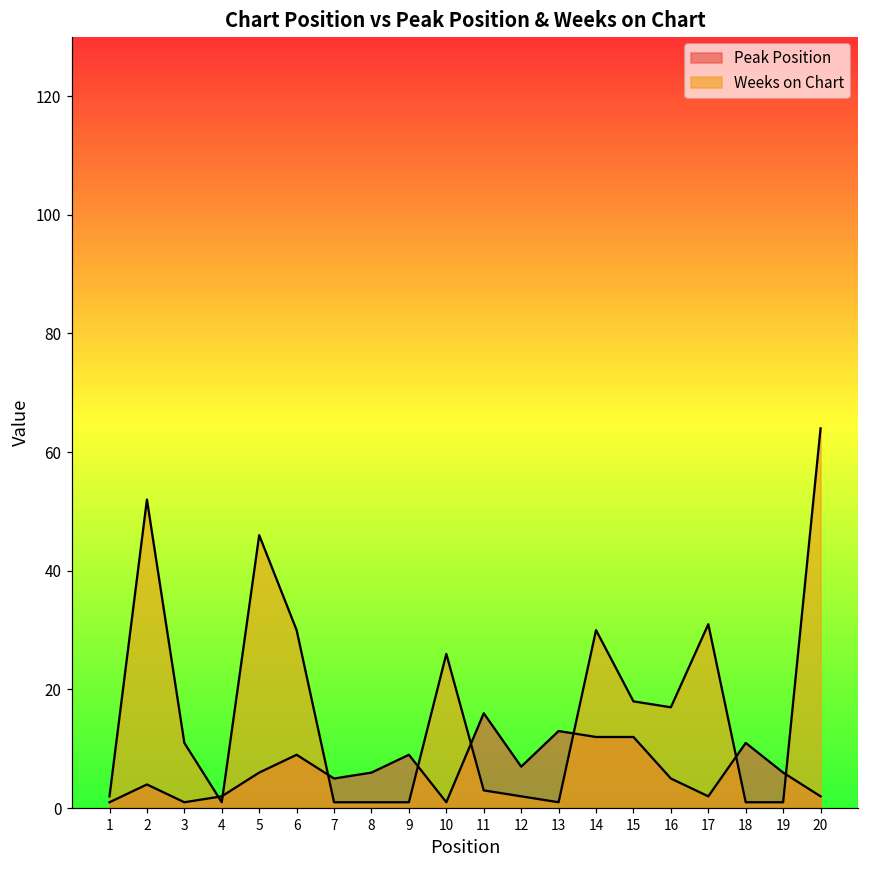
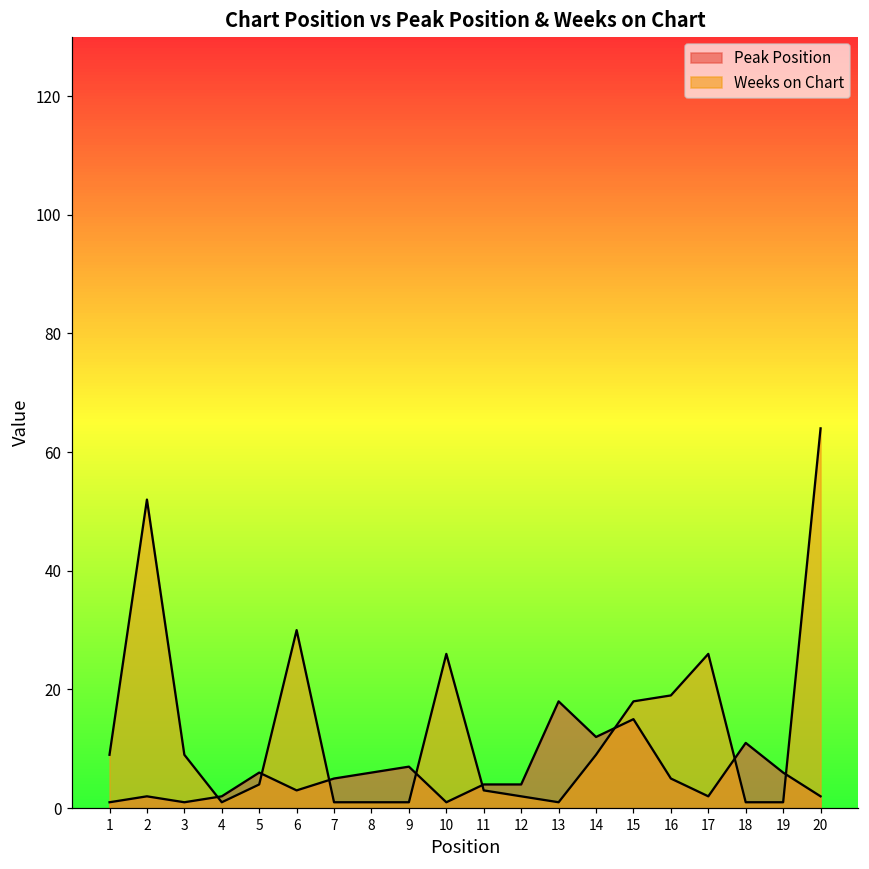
  {
    "Peak Position": {
      "1": 1,
-     "2": 4,
+     "2": 2,
      "3": 1,
      "4": 2,
      "5": 6,
-     "6": 9,
+     "6": 3,
      "7": 5,
      "8": 6,
-     "9": 9,
+     "9": 7,
      "10": 1,
-     "11": 16,
-     "12": 7,
-     "13": 13,
+     "11": 4,
+     "12": 4,
+     "13": 18,
      "14": 12,
-     "15": 12,
+     "15": 15,
      "16": 5,
      "17": 2,
      "18": 11,
      "19": 6,
      "20": 2
    },
    "Weeks on Chart": {
-     "1": 2,
+     "1": 9,
      "2": 52,
-     "3": 11,
+     "3": 9,
      "4": 1,
-     "5": 46,
+     "5": 4,
      "6": 30,
      "7": 1,
      "8": 1,
      "9": 1,
      "10": 26,
      "11": 3,
      "12": 2,
      "13": 1,
-     "14": 30,
+     "14": 9,
      "15": 18,
-     "16": 17,
-     "17": 31,
+     "16": 19,
+     "17": 26,
      "18": 1,
      "19": 1,
      "20": 64
    }
  }
